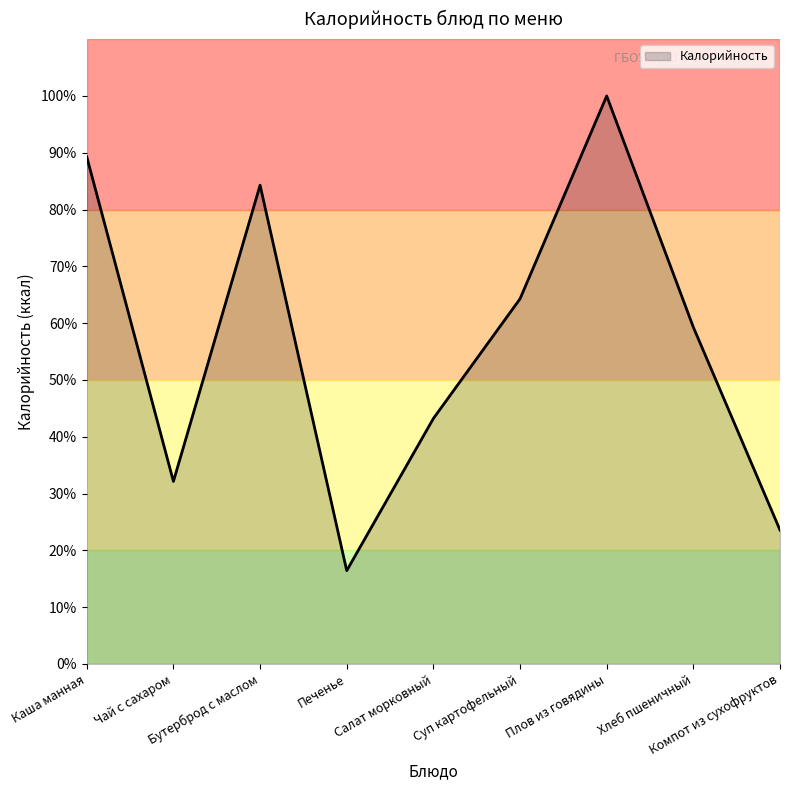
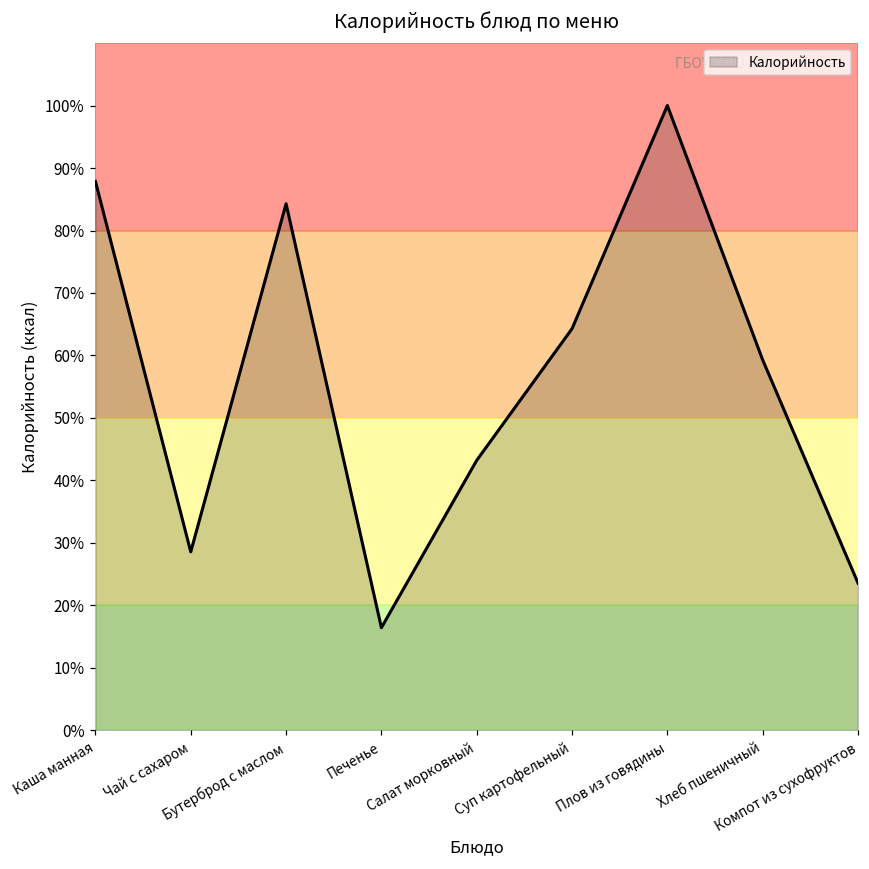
  {
-   "Каша манная": "89%",
-   "Чай с сахаром": "32%",
+   "Каша манная": "88%",
+   "Чай с сахаром": "29%",
    "Бутерброд с маслом": "84%",
    "Печенье": "16%",
    "Салат морковный": "43%",
    "Суп картофельный": "64%",
    "Плов из говядины": "100%",
    "Хлеб пшеничный": "59%",
    "Компот из сухофруктов": "24%"
  }
